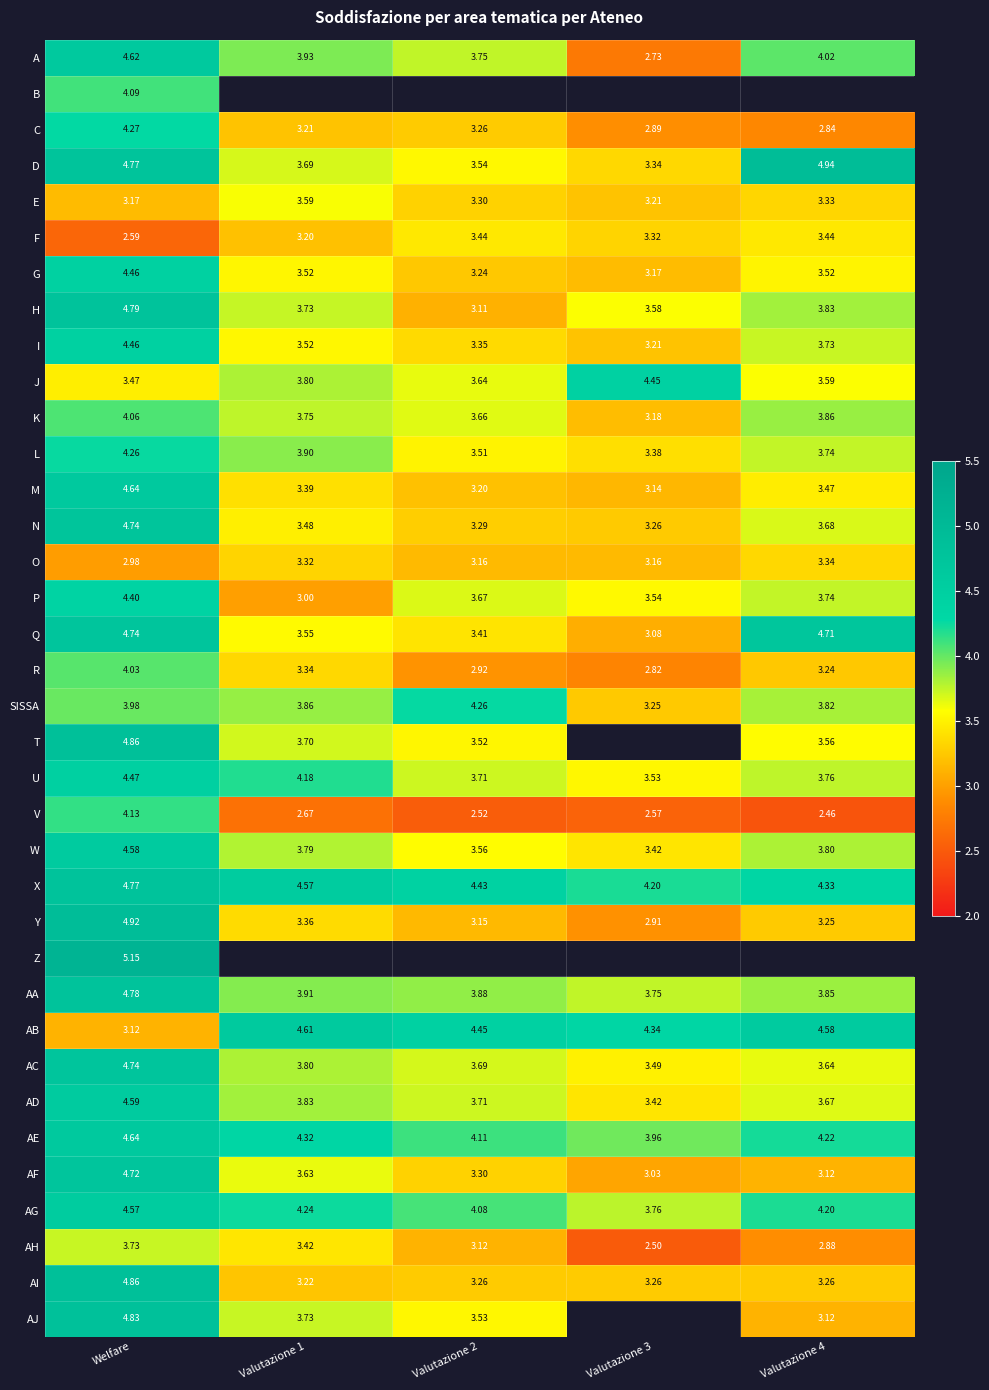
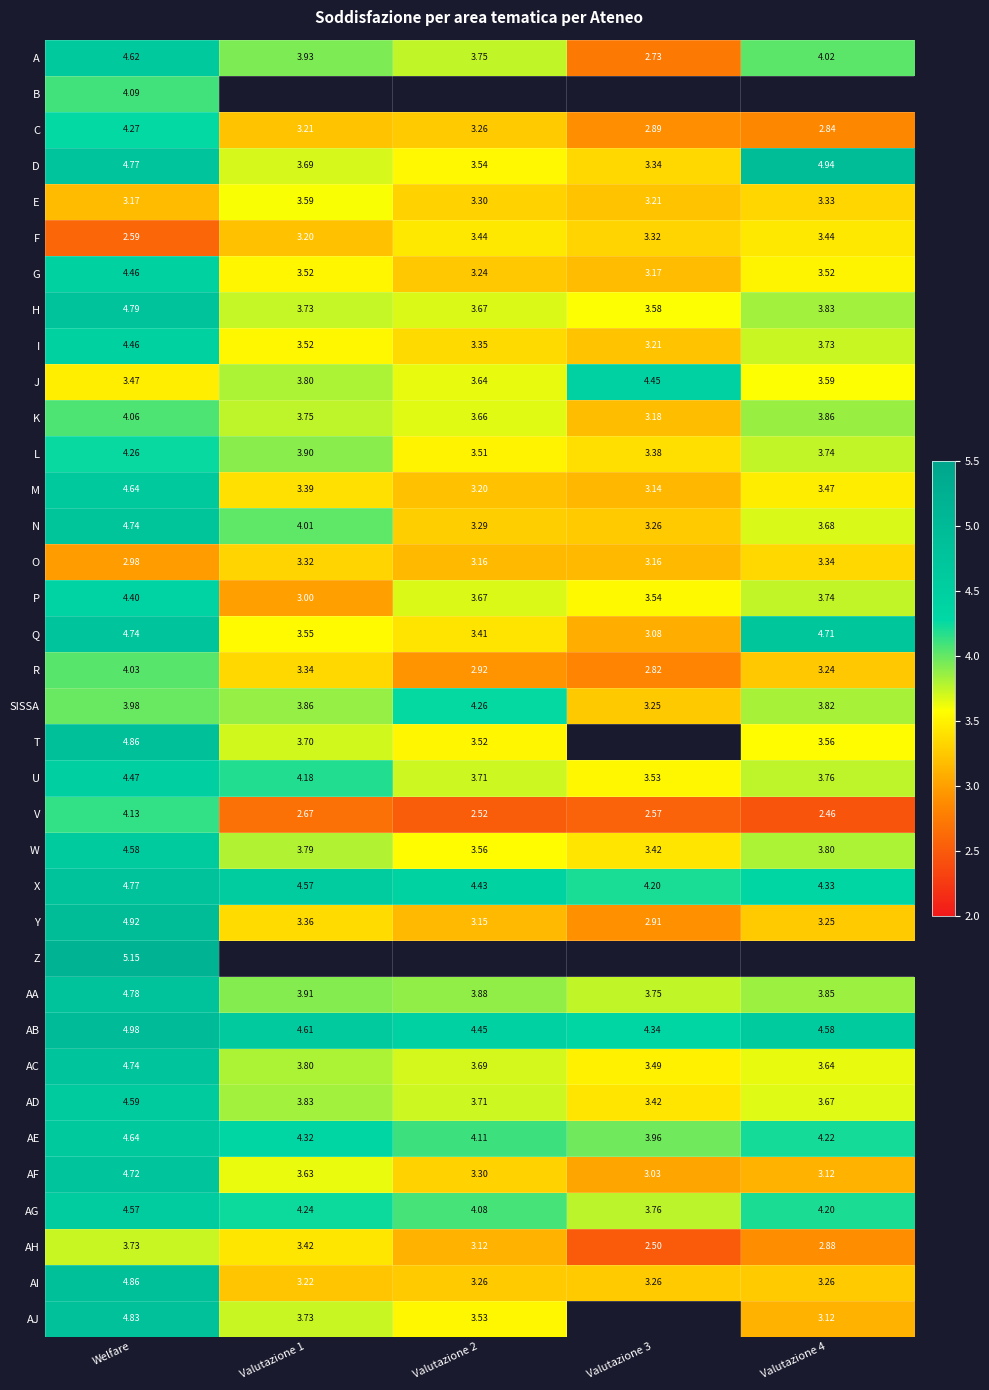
  {
    "A": {
      "Welfare": 4.62,
      "Valutazione 1": 3.93,
      "Valutazione 2": 3.75,
      "Valutazione 3": 2.73,
      "Valutazione 4": 4.02
    },
    "B": {
      "Welfare": 4.09
    },
    "C": {
      "Welfare": 4.27,
      "Valutazione 1": 3.21,
      "Valutazione 2": 3.26,
      "Valutazione 3": 2.89,
      "Valutazione 4": 2.84
    },
    "D": {
      "Welfare": 4.77,
      "Valutazione 1": 3.69,
      "Valutazione 2": 3.54,
      "Valutazione 3": 3.34,
      "Valutazione 4": 4.94
    },
    "E": {
      "Welfare": 3.17,
      "Valutazione 1": 3.59,
      "Valutazione 2": 3.30,
      "Valutazione 3": 3.21,
      "Valutazione 4": 3.33
    },
    "F": {
      "Welfare": 2.59,
      "Valutazione 1": 3.20,
      "Valutazione 2": 3.44,
      "Valutazione 3": 3.32,
      "Valutazione 4": 3.44
    },
    "G": {
      "Welfare": 4.46,
      "Valutazione 1": 3.52,
      "Valutazione 2": 3.24,
      "Valutazione 3": 3.17,
      "Valutazione 4": 3.52
    },
    "H": {
      "Welfare": 4.79,
      "Valutazione 1": 3.73,
-     "Valutazione 2": 3.11,
+     "Valutazione 2": 3.67,
      "Valutazione 3": 3.58,
      "Valutazione 4": 3.83
    },
    "I": {
      "Welfare": 4.46,
      "Valutazione 1": 3.52,
      "Valutazione 2": 3.35,
      "Valutazione 3": 3.21,
      "Valutazione 4": 3.73
    },
    "J": {
      "Welfare": 3.47,
      "Valutazione 1": 3.80,
      "Valutazione 2": 3.64,
      "Valutazione 3": 4.45,
      "Valutazione 4": 3.59
    },
    "K": {
      "Welfare": 4.06,
      "Valutazione 1": 3.75,
      "Valutazione 2": 3.66,
      "Valutazione 3": 3.18,
      "Valutazione 4": 3.86
    },
    "L": {
      "Welfare": 4.26,
      "Valutazione 1": 3.90,
      "Valutazione 2": 3.51,
      "Valutazione 3": 3.38,
      "Valutazione 4": 3.74
    },
    "M": {
      "Welfare": 4.64,
      "Valutazione 1": 3.39,
      "Valutazione 2": 3.20,
      "Valutazione 3": 3.14,
      "Valutazione 4": 3.47
    },
    "N": {
      "Welfare": 4.74,
-     "Valutazione 1": 3.48,
+     "Valutazione 1": 4.01,
      "Valutazione 2": 3.29,
      "Valutazione 3": 3.26,
      "Valutazione 4": 3.68
    },
    "O": {
      "Welfare": 2.98,
      "Valutazione 1": 3.32,
      "Valutazione 2": 3.16,
      "Valutazione 3": 3.16,
      "Valutazione 4": 3.34
    },
    "P": {
      "Welfare": 4.40,
      "Valutazione 1": 3.00,
      "Valutazione 2": 3.67,
      "Valutazione 3": 3.54,
      "Valutazione 4": 3.74
    },
    "Q": {
      "Welfare": 4.74,
      "Valutazione 1": 3.55,
      "Valutazione 2": 3.41,
      "Valutazione 3": 3.08,
      "Valutazione 4": 4.71
    },
    "R": {
      "Welfare": 4.03,
      "Valutazione 1": 3.34,
      "Valutazione 2": 2.92,
      "Valutazione 3": 2.82,
      "Valutazione 4": 3.24
    },
    "SISSA": {
      "Welfare": 3.98,
      "Valutazione 1": 3.86,
      "Valutazione 2": 4.26,
      "Valutazione 3": 3.25,
      "Valutazione 4": 3.82
    },
    "T": {
      "Welfare": 4.86,
      "Valutazione 1": 3.70,
      "Valutazione 2": 3.52,
      "Valutazione 4": 3.56
    },
    "U": {
      "Welfare": 4.47,
      "Valutazione 1": 4.18,
      "Valutazione 2": 3.71,
      "Valutazione 3": 3.53,
      "Valutazione 4": 3.76
    },
    "V": {
      "Welfare": 4.13,
      "Valutazione 1": 2.67,
      "Valutazione 2": 2.52,
      "Valutazione 3": 2.57,
      "Valutazione 4": 2.46
    },
    "W": {
      "Welfare": 4.58,
      "Valutazione 1": 3.79,
      "Valutazione 2": 3.56,
      "Valutazione 3": 3.42,
      "Valutazione 4": 3.80
    },
    "X": {
      "Welfare": 4.77,
      "Valutazione 1": 4.57,
      "Valutazione 2": 4.43,
      "Valutazione 3": 4.20,
      "Valutazione 4": 4.33
    },
    "Y": {
      "Welfare": 4.92,
      "Valutazione 1": 3.36,
      "Valutazione 2": 3.15,
      "Valutazione 3": 2.91,
      "Valutazione 4": 3.25
    },
    "Z": {
      "Welfare": 5.15
    },
    "AA": {
      "Welfare": 4.78,
      "Valutazione 1": 3.91,
      "Valutazione 2": 3.88,
      "Valutazione 3": 3.75,
      "Valutazione 4": 3.85
    },
    "AB": {
-     "Welfare": 3.12,
+     "Welfare": 4.98,
      "Valutazione 1": 4.61,
      "Valutazione 2": 4.45,
      "Valutazione 3": 4.34,
      "Valutazione 4": 4.58
    },
    "AC": {
      "Welfare": 4.74,
      "Valutazione 1": 3.80,
      "Valutazione 2": 3.69,
      "Valutazione 3": 3.49,
      "Valutazione 4": 3.64
    },
    "AD": {
      "Welfare": 4.59,
      "Valutazione 1": 3.83,
      "Valutazione 2": 3.71,
      "Valutazione 3": 3.42,
      "Valutazione 4": 3.67
    },
    "AE": {
      "Welfare": 4.64,
      "Valutazione 1": 4.32,
      "Valutazione 2": 4.11,
      "Valutazione 3": 3.96,
      "Valutazione 4": 4.22
    },
    "AF": {
      "Welfare": 4.72,
      "Valutazione 1": 3.63,
      "Valutazione 2": 3.30,
      "Valutazione 3": 3.03,
      "Valutazione 4": 3.12
    },
    "AG": {
      "Welfare": 4.57,
      "Valutazione 1": 4.24,
      "Valutazione 2": 4.08,
      "Valutazione 3": 3.76,
      "Valutazione 4": 4.20
    },
    "AH": {
      "Welfare": 3.73,
      "Valutazione 1": 3.42,
      "Valutazione 2": 3.12,
      "Valutazione 3": 2.50,
      "Valutazione 4": 2.88
    },
    "AI": {
      "Welfare": 4.86,
      "Valutazione 1": 3.22,
      "Valutazione 2": 3.26,
      "Valutazione 3": 3.26,
      "Valutazione 4": 3.26
    },
    "AJ": {
      "Welfare": 4.83,
      "Valutazione 1": 3.73,
      "Valutazione 2": 3.53,
      "Valutazione 4": 3.12
    }
  }
